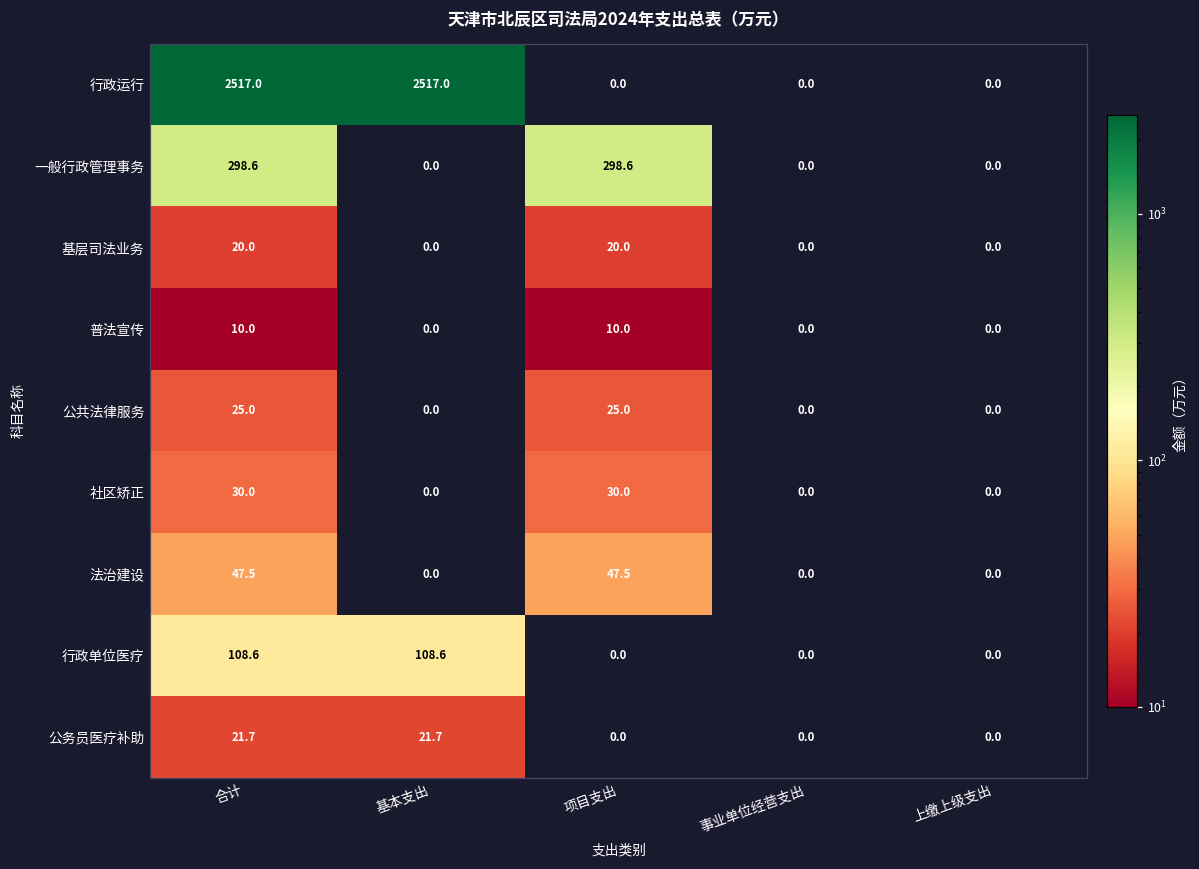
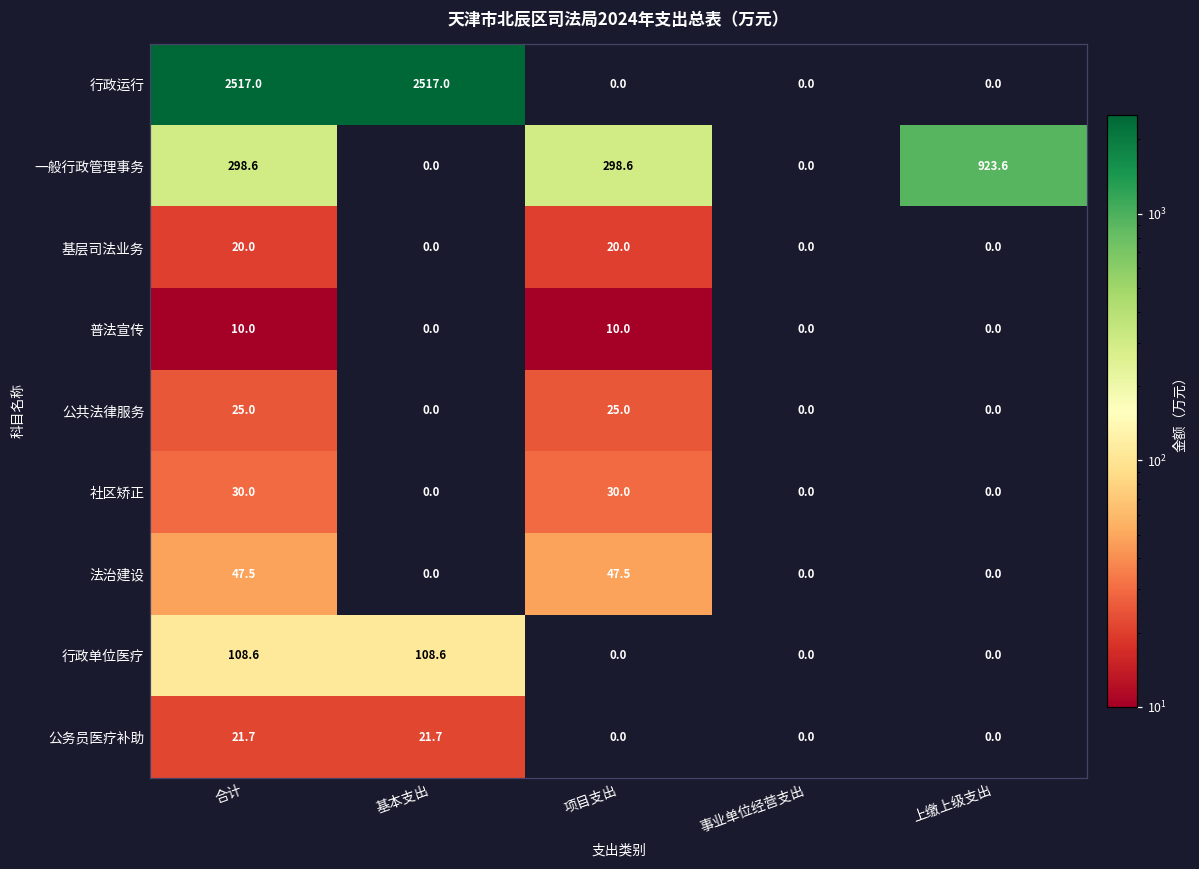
  {
    "行政运行": {
      "合计": 2517.0,
      "基本支出": 2517.0,
      "项目支出": 0.0,
      "事业单位经营支出": 0.0,
      "上缴上级支出": 0.0
    },
    "一般行政管理事务": {
      "合计": 298.6,
      "基本支出": 0.0,
      "项目支出": 298.6,
      "事业单位经营支出": 0.0,
-     "上缴上级支出": 0.0
+     "上缴上级支出": 923.6
    },
    "基层司法业务": {
      "合计": 20.0,
      "基本支出": 0.0,
      "项目支出": 20.0,
      "事业单位经营支出": 0.0,
      "上缴上级支出": 0.0
    },
    "普法宣传": {
      "合计": 10.0,
      "基本支出": 0.0,
      "项目支出": 10.0,
      "事业单位经营支出": 0.0,
      "上缴上级支出": 0.0
    },
    "公共法律服务": {
      "合计": 25.0,
      "基本支出": 0.0,
      "项目支出": 25.0,
      "事业单位经营支出": 0.0,
      "上缴上级支出": 0.0
    },
    "社区矫正": {
      "合计": 30.0,
      "基本支出": 0.0,
      "项目支出": 30.0,
      "事业单位经营支出": 0.0,
      "上缴上级支出": 0.0
    },
    "法治建设": {
      "合计": 47.5,
      "基本支出": 0.0,
      "项目支出": 47.5,
      "事业单位经营支出": 0.0,
      "上缴上级支出": 0.0
    },
    "行政单位医疗": {
      "合计": 108.6,
      "基本支出": 108.6,
      "项目支出": 0.0,
      "事业单位经营支出": 0.0,
      "上缴上级支出": 0.0
    },
    "公务员医疗补助": {
      "合计": 21.7,
      "基本支出": 21.7,
      "项目支出": 0.0,
      "事业单位经营支出": 0.0,
      "上缴上级支出": 0.0
    }
  }
